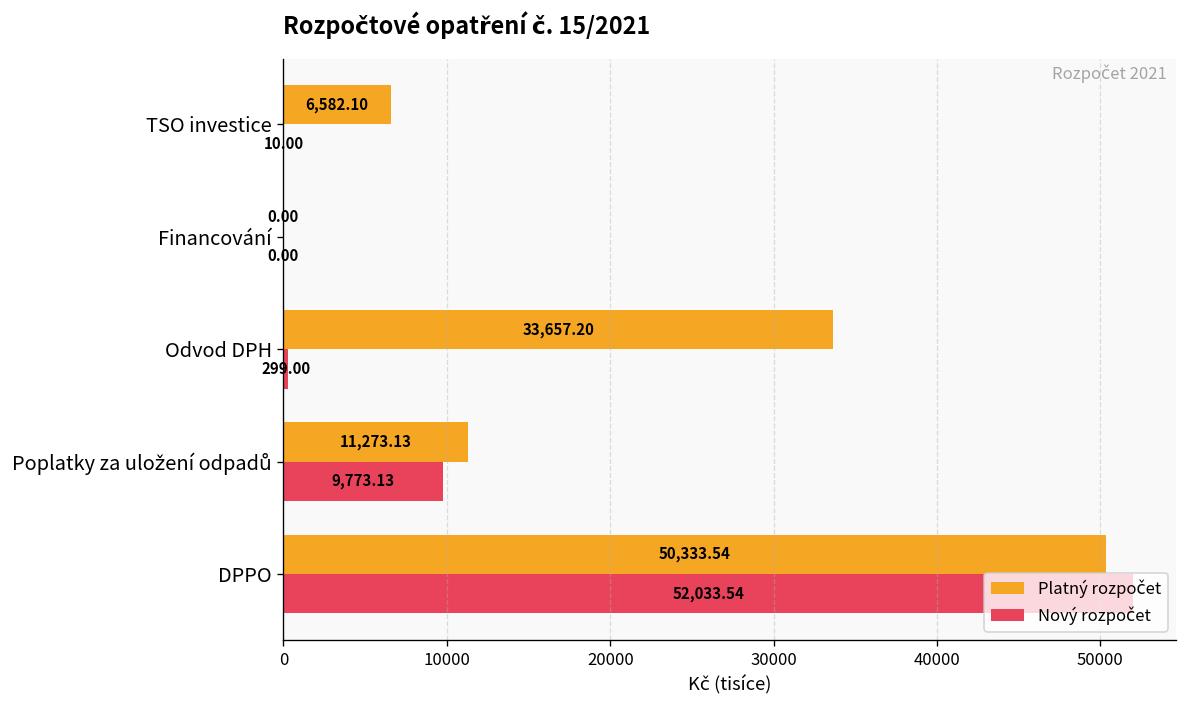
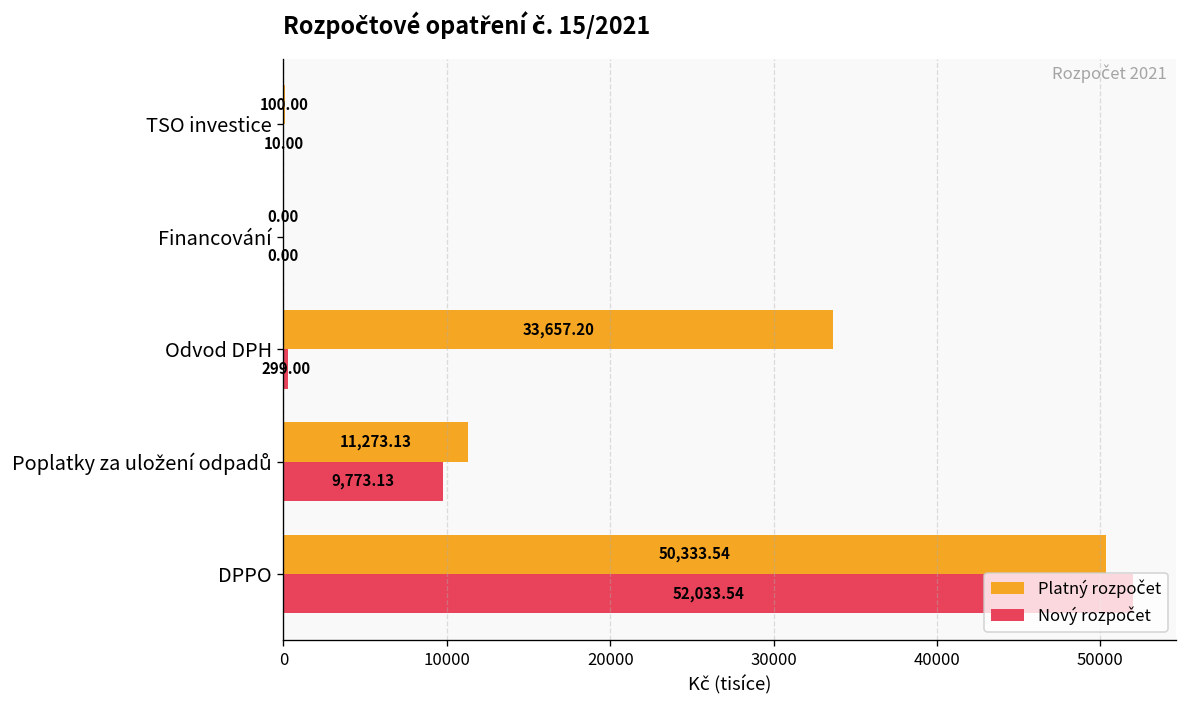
  {
    "Platný rozpočet": {
-     "TSO investice": "6,582.10",
+     "TSO investice": "100.00",
      "Financování": "0.00",
      "Odvod DPH": "33,657.20",
      "Poplatky za uložení odpadů": "11,273.13",
      "DPPO": "50,333.54"
    },
    "Nový rozpočet": {
      "TSO investice": "10.00",
      "Financování": "0.00",
      "Odvod DPH": "299.00",
      "Poplatky za uložení odpadů": "9,773.13"
    }
  }
